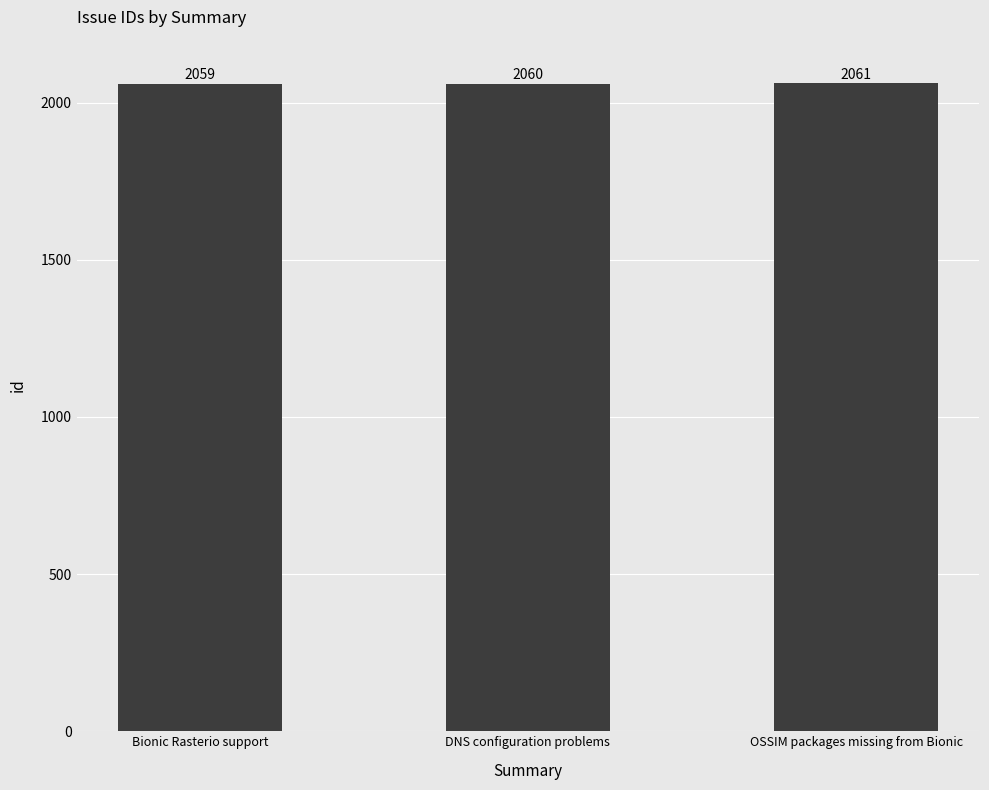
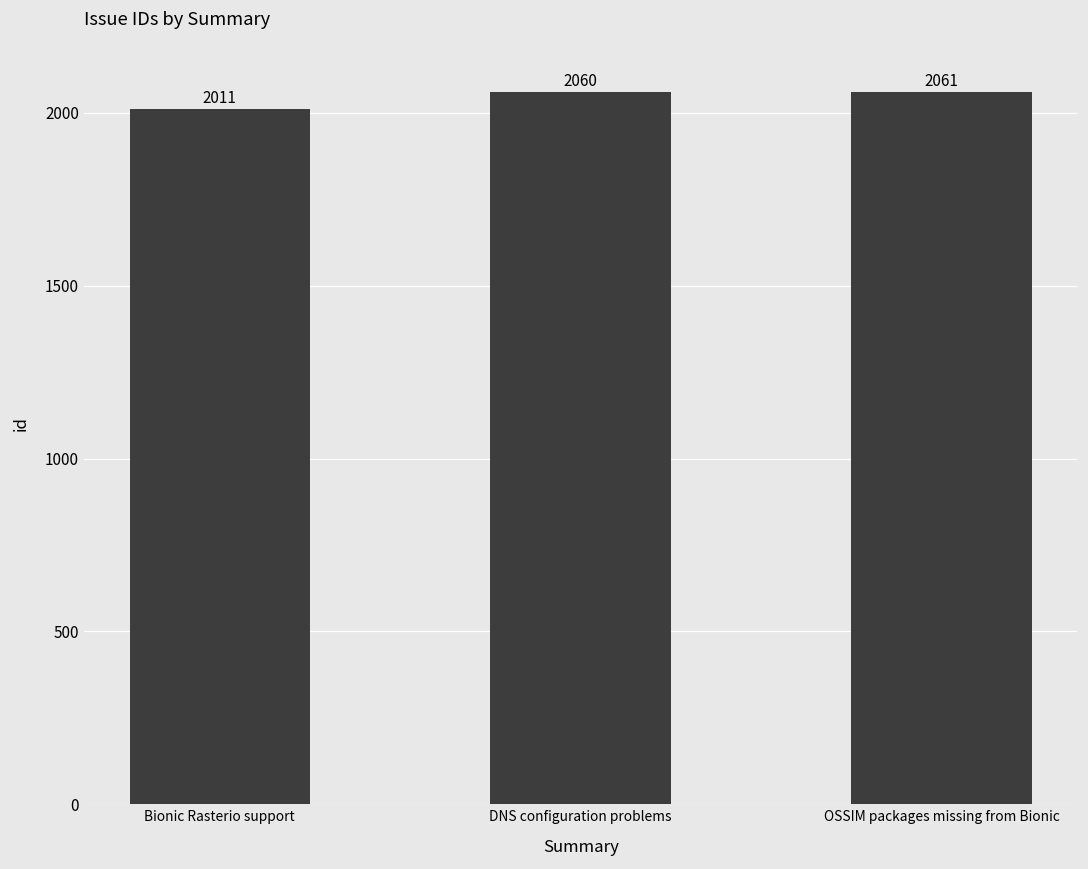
  {
-   "Bionic Rasterio support": 2059,
+   "Bionic Rasterio support": 2011,
    "DNS configuration problems": 2060,
    "OSSIM packages missing from Bionic": 2061
  }
